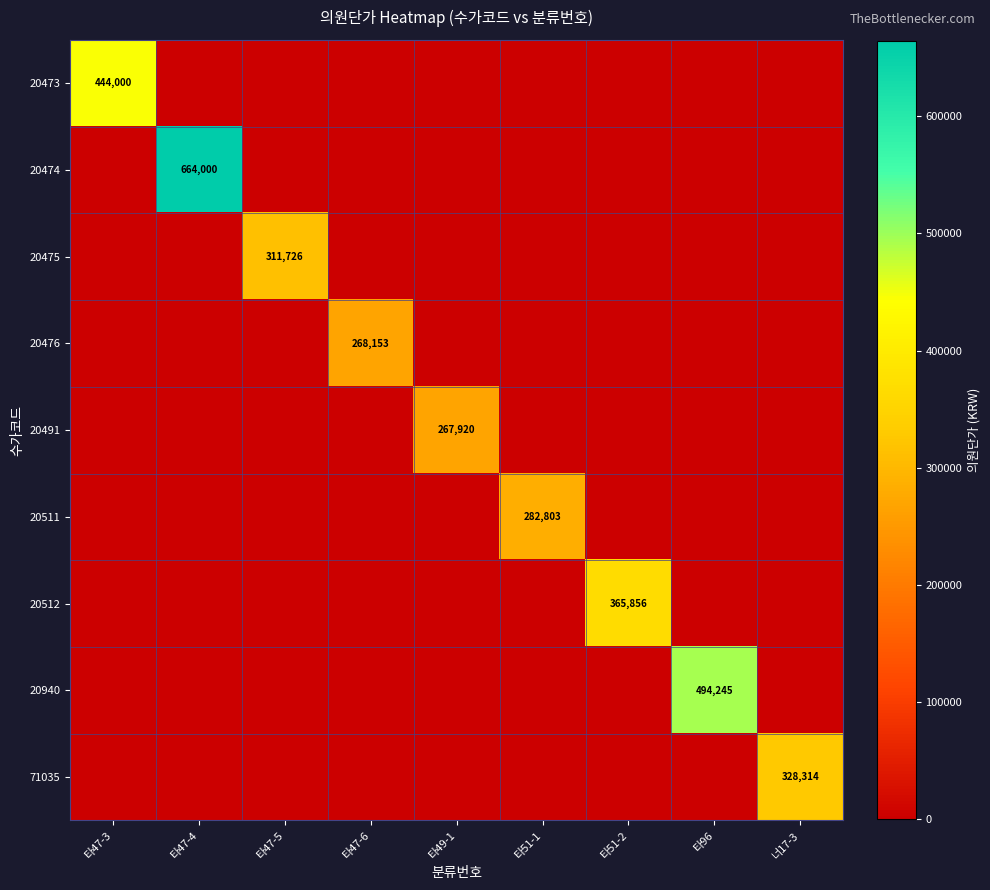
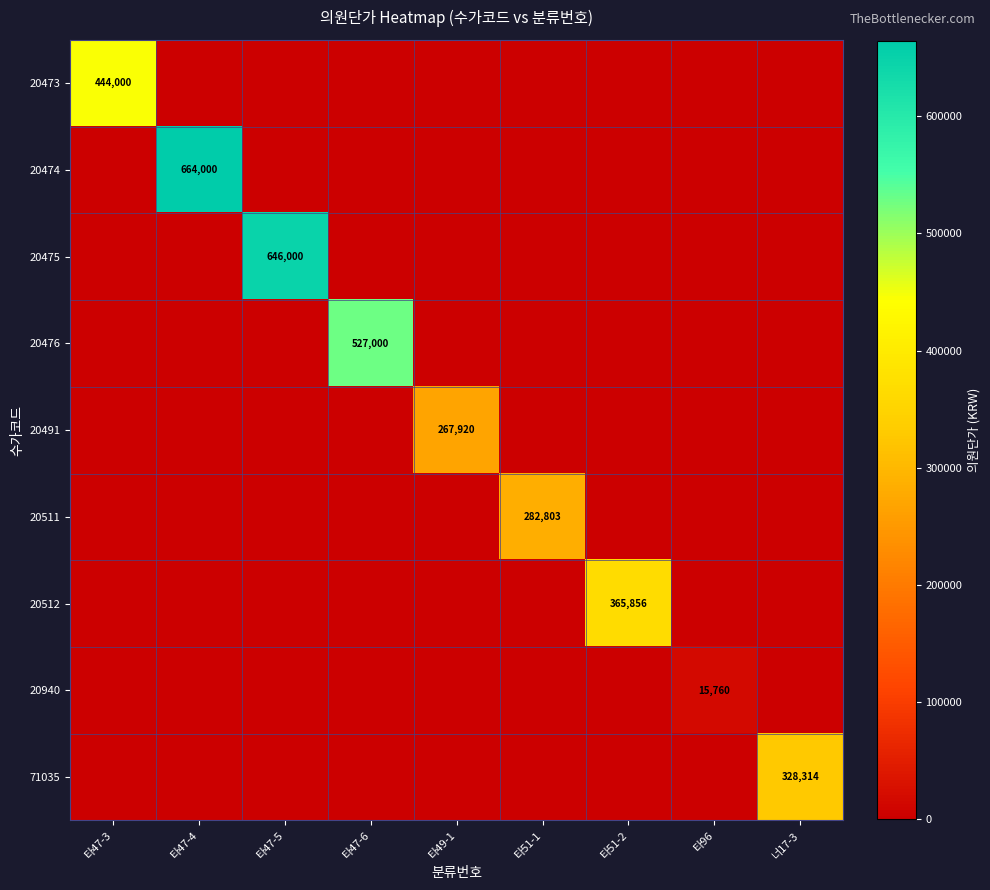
  {
    "20473": {
      "타47-3": "444,000"
    },
    "20474": {
      "타47-4": "664,000"
    },
    "20475": {
-     "타47-5": "311,726"
+     "타47-5": "646,000"
    },
    "20476": {
-     "타47-6": "268,153"
+     "타47-6": "527,000"
    },
    "20491": {
      "타49-1": "267,920"
    },
    "20511": {
      "타51-1": "282,803"
    },
    "20512": {
      "타51-2": "365,856"
    },
    "20940": {
-     "타96": "494,245"
+     "타96": "15,760"
    },
    "71035": {
      "너17-3": "328,314"
    }
  }
